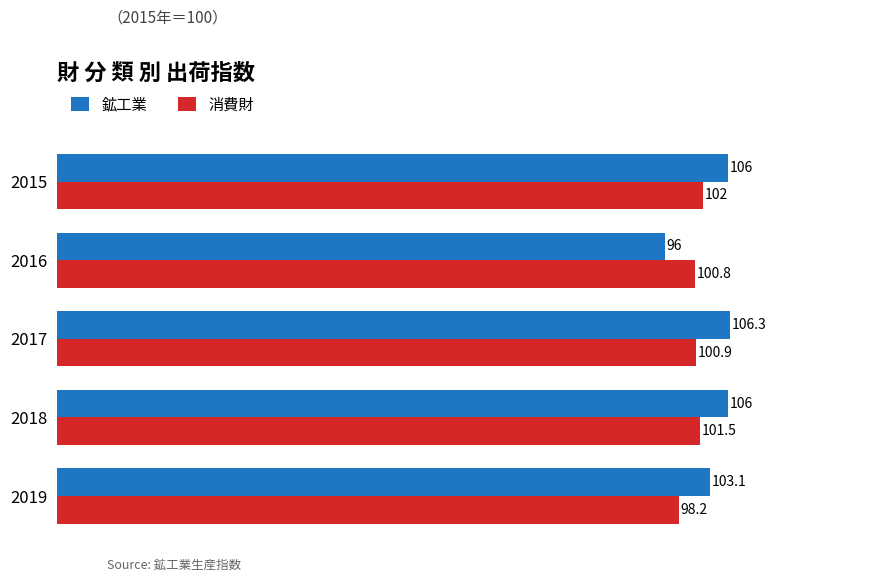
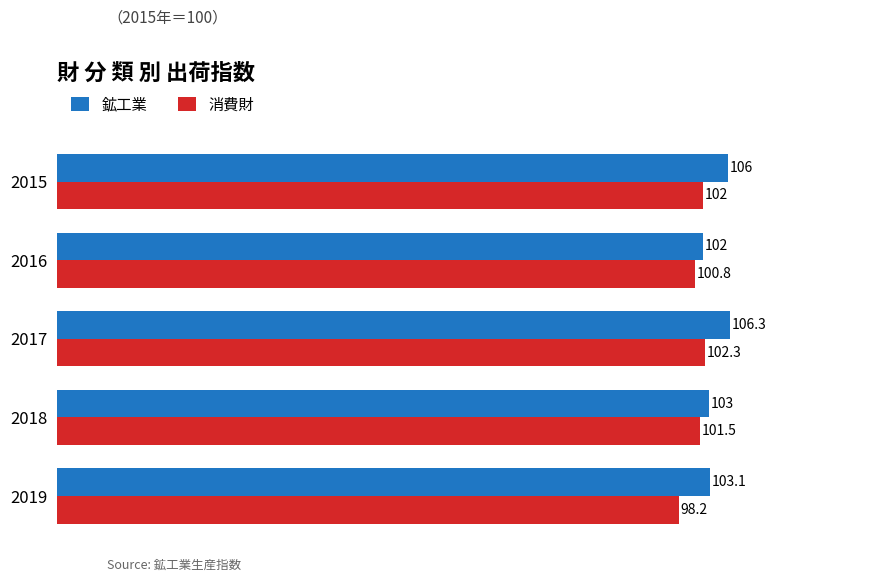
  {
    "鉱工業": {
      "2015": 106,
-     "2016": 96,
+     "2016": 102,
      "2017": 106.3,
-     "2018": 106,
+     "2018": 103,
      "2019": 103.1
    },
    "消費財": {
      "2015": 102,
      "2016": 100.8,
-     "2017": 100.9,
+     "2017": 102.3,
      "2018": 101.5,
      "2019": 98.2
    }
  }
